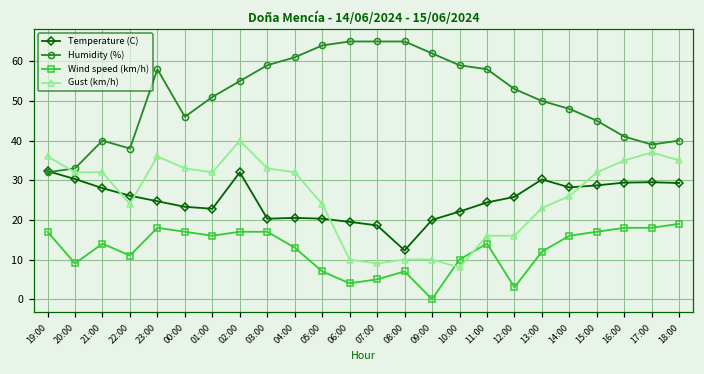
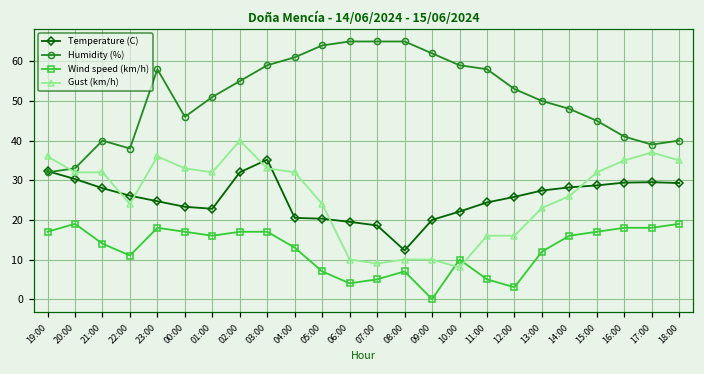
  {
    "Temperature (C)": {
      "20:00": 30,
      "21:00": 28,
      "22:00": 26,
      "23:00": 25,
      "00:00": 23,
      "01:00": 23,
      "02:00": 32,
-     "03:00": 20,
+     "03:00": 35,
      "04:00": 21,
      "05:00": 20,
      "06:00": 20,
      "07:00": 19,
      "08:00": 12,
      "09:00": 20,
      "10:00": 22,
      "11:00": 24,
      "12:00": 26,
-     "13:00": 30,
+     "13:00": 27,
      "14:00": 28,
      "15:00": 29,
      "16:00": 29,
      "17:00": 30,
      "18:00": 29
    },
    "Humidity (%)": {
      "20:00": 33,
      "21:00": 40,
      "22:00": 38,
      "23:00": 58,
      "00:00": 46,
      "01:00": 51,
      "02:00": 55,
      "03:00": 59,
      "04:00": 61,
      "05:00": 64,
      "06:00": 65,
      "07:00": 65,
      "08:00": 65,
      "09:00": 62,
      "10:00": 59,
      "11:00": 58,
      "12:00": 53,
      "13:00": 50,
      "14:00": 48,
      "15:00": 45,
      "16:00": 41,
      "17:00": 39,
      "18:00": 40
    },
    "Wind speed (km/h)": {
      "19:00": 17,
-     "20:00": 9,
+     "20:00": 19,
      "21:00": 14,
      "22:00": 11,
      "23:00": 18,
      "00:00": 17,
      "01:00": 16,
      "02:00": 17,
      "03:00": 17,
      "04:00": 13,
      "05:00": 7,
      "06:00": 4,
      "07:00": 5,
      "08:00": 7,
      "09:00": 0,
      "10:00": 10,
-     "11:00": 14,
+     "11:00": 5,
      "12:00": 3,
      "13:00": 12,
      "14:00": 16,
      "15:00": 17,
      "16:00": 18,
      "17:00": 18,
      "18:00": 19
    },
    "Gust (km/h)": {
      "19:00": 36,
      "20:00": 32,
      "21:00": 32,
      "22:00": 24,
      "23:00": 36,
      "00:00": 33,
      "01:00": 32,
      "02:00": 40,
      "03:00": 33,
      "04:00": 32,
      "05:00": 24,
      "06:00": 10,
      "07:00": 9,
      "08:00": 10,
      "09:00": 10,
      "10:00": 8,
      "11:00": 16,
      "12:00": 16,
      "13:00": 23,
      "14:00": 26,
      "15:00": 32,
      "16:00": 35,
      "17:00": 37,
      "18:00": 35
    }
  }
